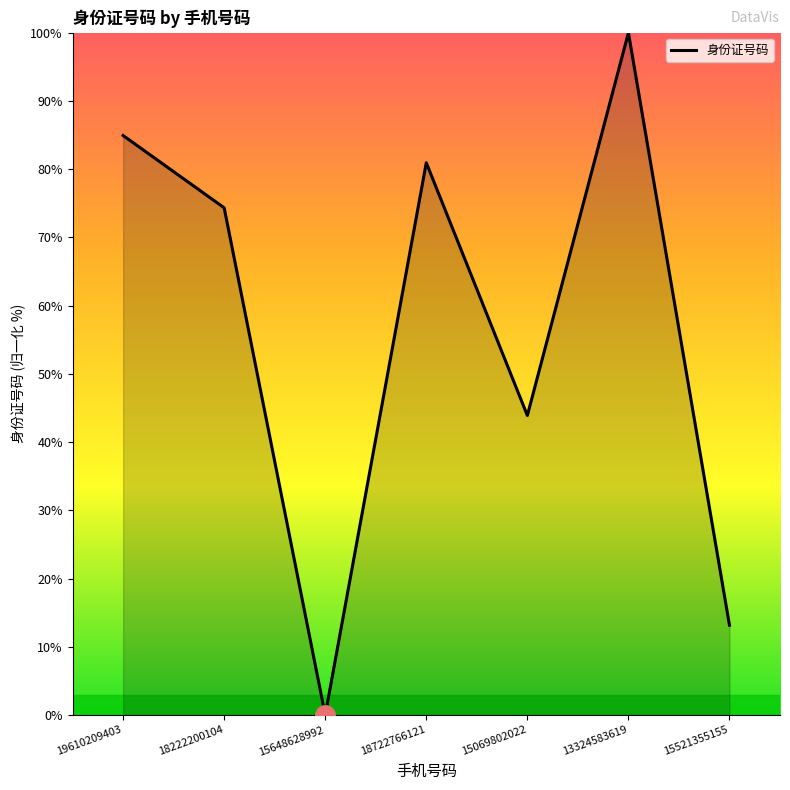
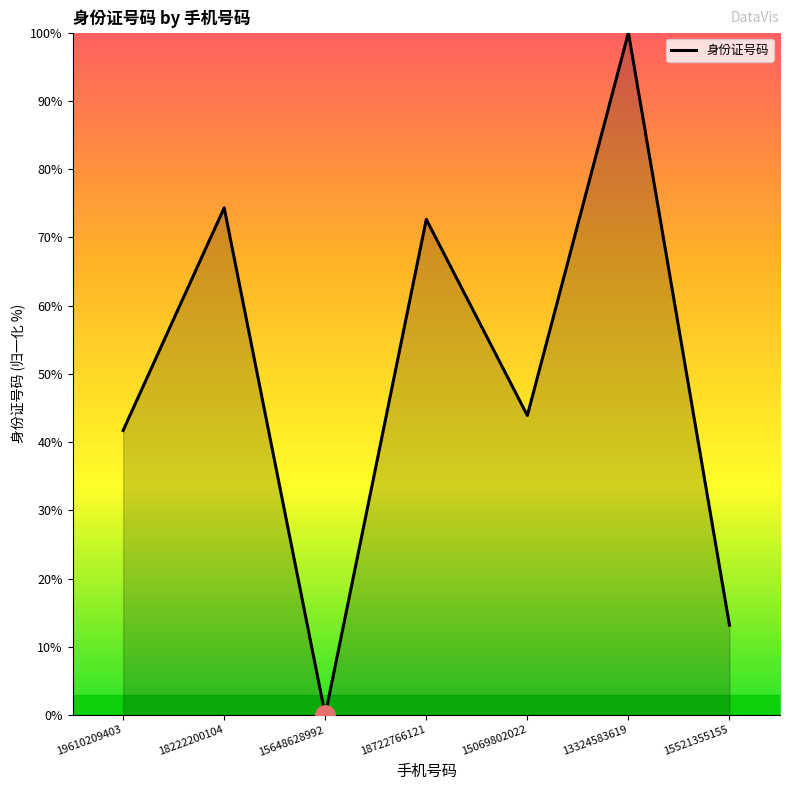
  {
    "身份证号码": {
-     "19610209403": "85%",
+     "19610209403": "42%",
      "18222200104": "74%",
-     "18722766121": "81%",
+     "18722766121": "73%",
      "15069802022": "44%",
      "13324583619": "100%",
      "15521355155": "13%"
    }
  }
